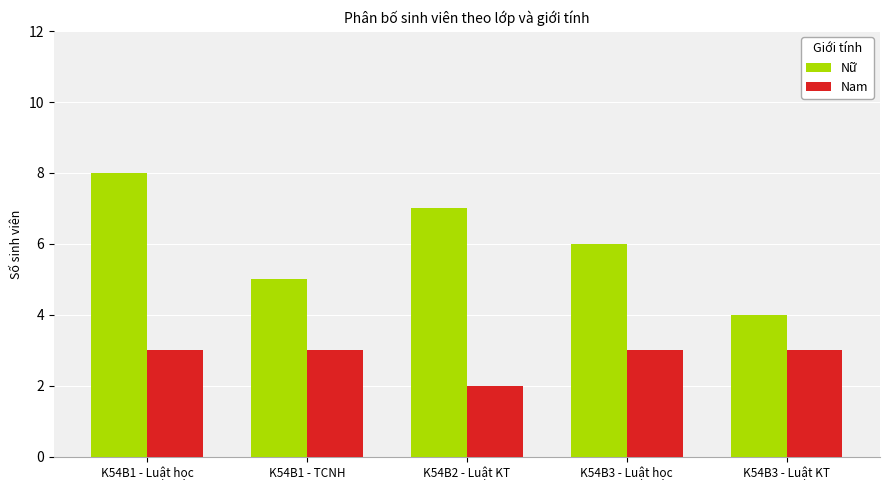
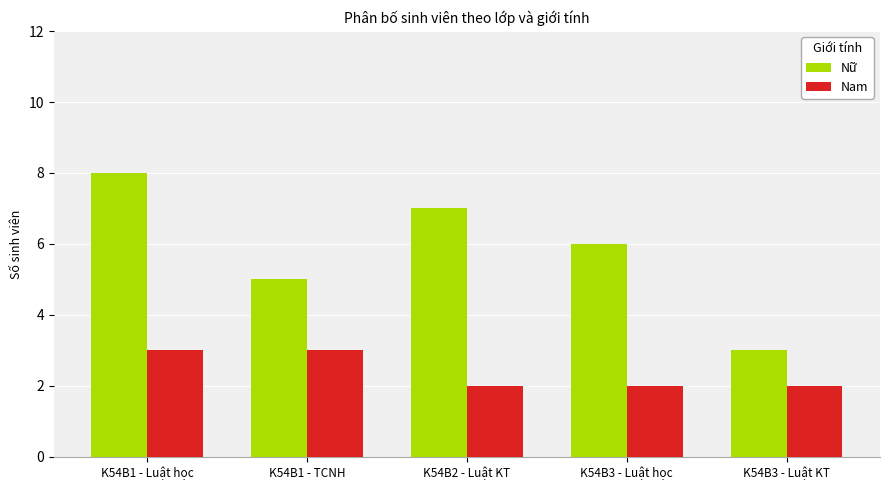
  {
    "Nữ": {
      "K54B1 - Luật học": 8,
      "K54B1 - TCNH": 5,
      "K54B2 - Luật KT": 7,
      "K54B3 - Luật học": 6,
-     "K54B3 - Luật KT": 4
+     "K54B3 - Luật KT": 3
    },
    "Nam": {
      "K54B1 - Luật học": 3,
      "K54B1 - TCNH": 3,
      "K54B2 - Luật KT": 2,
-     "K54B3 - Luật học": 3,
-     "K54B3 - Luật KT": 3
+     "K54B3 - Luật học": 2,
+     "K54B3 - Luật KT": 2
    }
  }
